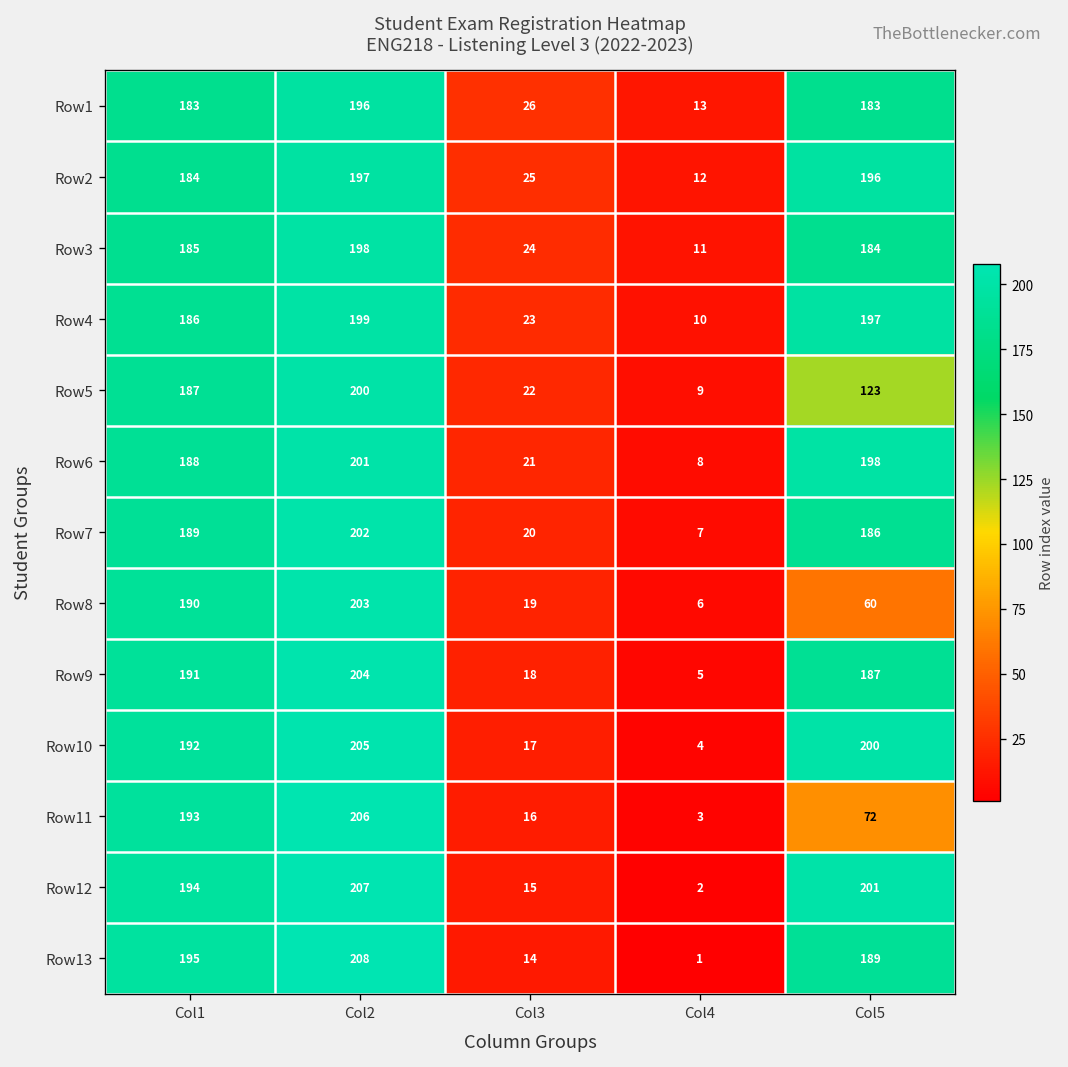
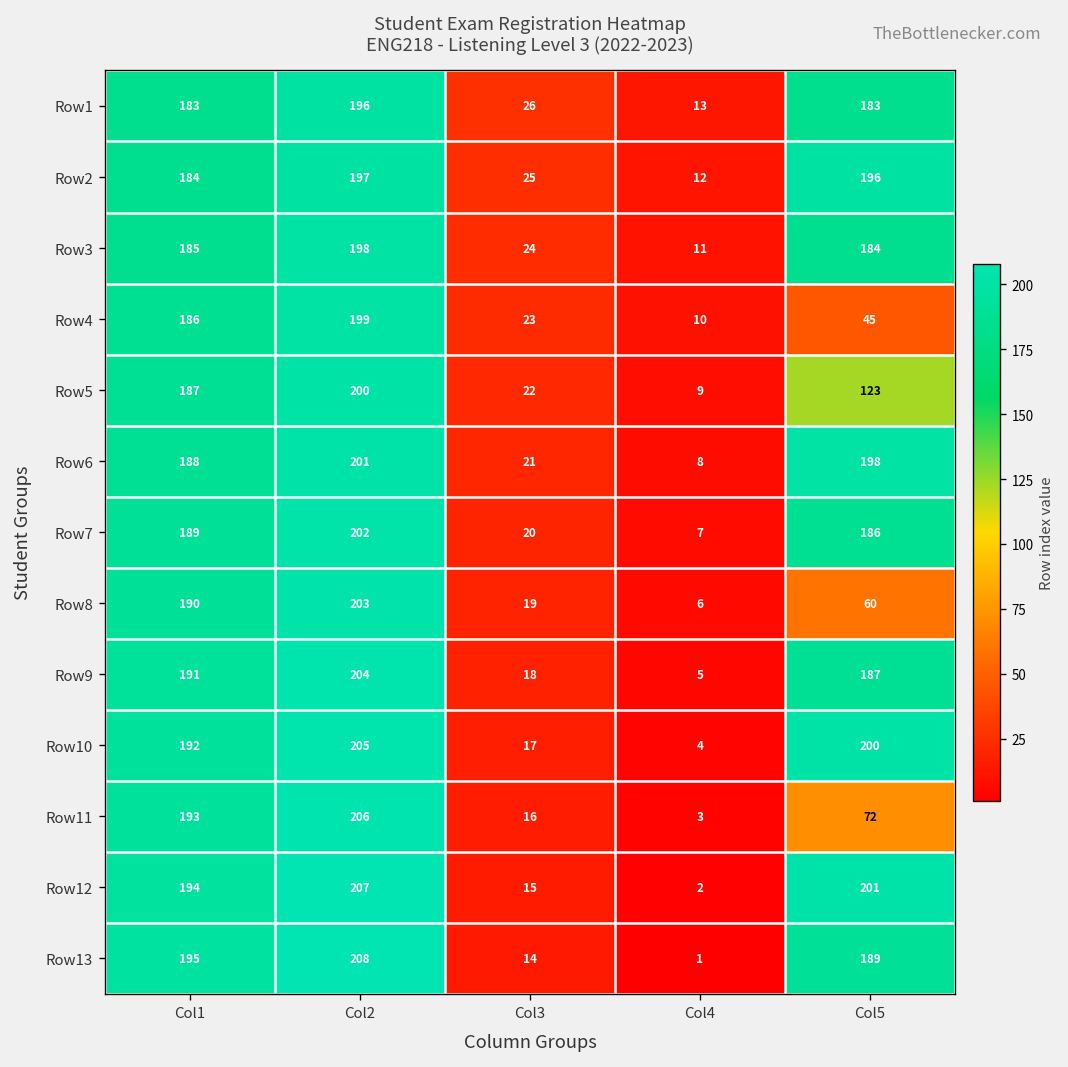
  {
    "Row1": {
      "Col1": 183,
      "Col2": 196,
      "Col3": 26,
      "Col4": 13,
      "Col5": 183
    },
    "Row2": {
      "Col1": 184,
      "Col2": 197,
      "Col3": 25,
      "Col4": 12,
      "Col5": 196
    },
    "Row3": {
      "Col1": 185,
      "Col2": 198,
      "Col3": 24,
      "Col4": 11,
      "Col5": 184
    },
    "Row4": {
      "Col1": 186,
      "Col2": 199,
      "Col3": 23,
      "Col4": 10,
-     "Col5": 197
+     "Col5": 45
    },
    "Row5": {
      "Col1": 187,
      "Col2": 200,
      "Col3": 22,
      "Col4": 9,
      "Col5": 123
    },
    "Row6": {
      "Col1": 188,
      "Col2": 201,
      "Col3": 21,
      "Col4": 8,
      "Col5": 198
    },
    "Row7": {
      "Col1": 189,
      "Col2": 202,
      "Col3": 20,
      "Col4": 7,
      "Col5": 186
    },
    "Row8": {
      "Col1": 190,
      "Col2": 203,
      "Col3": 19,
      "Col4": 6,
      "Col5": 60
    },
    "Row9": {
      "Col1": 191,
      "Col2": 204,
      "Col3": 18,
      "Col4": 5,
      "Col5": 187
    },
    "Row10": {
      "Col1": 192,
      "Col2": 205,
      "Col3": 17,
      "Col4": 4,
      "Col5": 200
    },
    "Row11": {
      "Col1": 193,
      "Col2": 206,
      "Col3": 16,
      "Col4": 3,
      "Col5": 72
    },
    "Row12": {
      "Col1": 194,
      "Col2": 207,
      "Col3": 15,
      "Col4": 2,
      "Col5": 201
    },
    "Row13": {
      "Col1": 195,
      "Col2": 208,
      "Col3": 14,
      "Col4": 1,
      "Col5": 189
    }
  }
